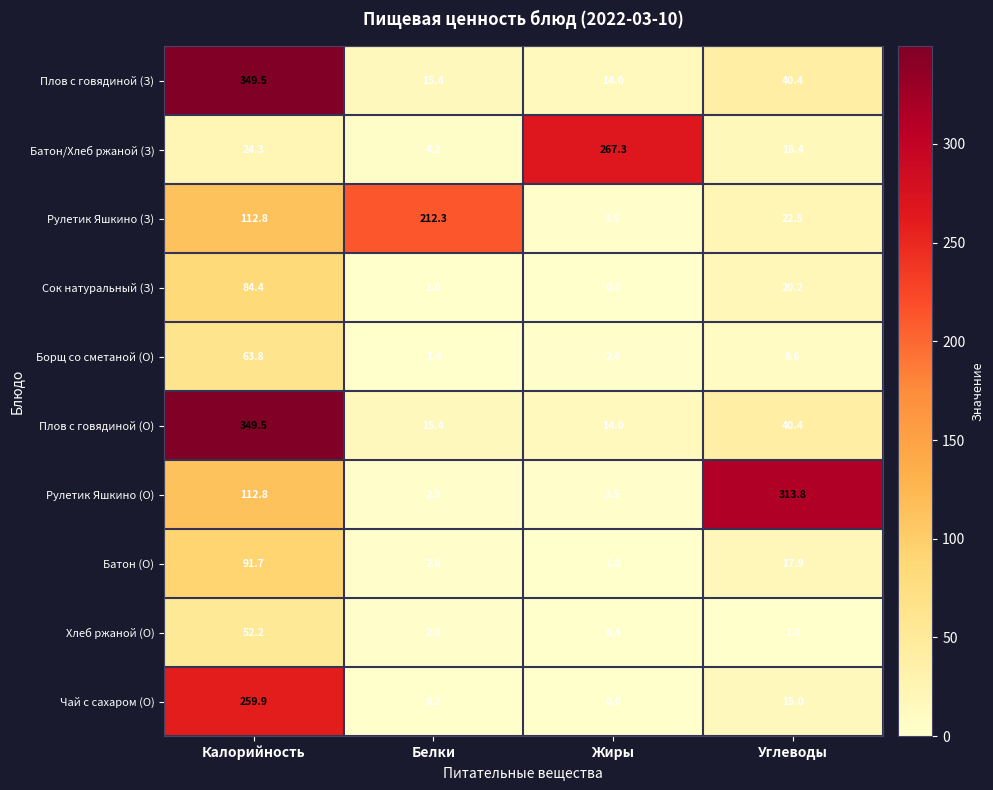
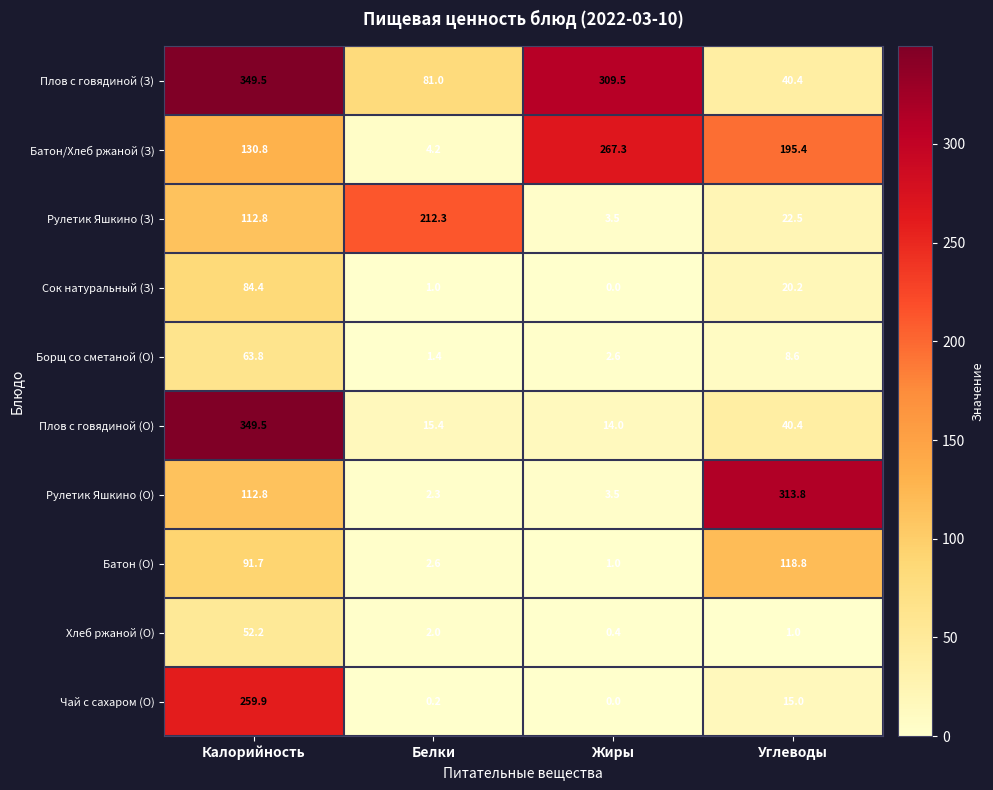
  {
    "Плов с говядиной (З)": {
      "Калорийность": 349.5,
-     "Белки": 15.4,
-     "Жиры": 14.0,
+     "Белки": 81.0,
+     "Жиры": 309.5,
      "Углеводы": 40.4
    },
    "Батон/Хлеб ржаной (З)": {
-     "Калорийность": 24.3,
+     "Калорийность": 130.8,
      "Белки": 4.2,
      "Жиры": 267.3,
-     "Углеводы": 16.4
+     "Углеводы": 195.4
    },
    "Рулетик Яшкино (З)": {
      "Калорийность": 112.8,
      "Белки": 212.3,
      "Жиры": 3.5,
      "Углеводы": 22.5
    },
    "Сок натуральный (З)": {
      "Калорийность": 84.4,
      "Белки": 1.0,
      "Жиры": 0.0,
      "Углеводы": 20.2
    },
    "Борщ со сметаной (О)": {
      "Калорийность": 63.8,
      "Белки": 1.4,
      "Жиры": 2.6,
      "Углеводы": 8.6
    },
    "Плов с говядиной (О)": {
      "Калорийность": 349.5,
      "Белки": 15.4,
      "Жиры": 14.0,
      "Углеводы": 40.4
    },
    "Рулетик Яшкино (О)": {
      "Калорийность": 112.8,
      "Белки": 2.3,
      "Жиры": 3.5,
      "Углеводы": 313.8
    },
    "Батон (О)": {
      "Калорийность": 91.7,
      "Белки": 2.6,
      "Жиры": 1.0,
-     "Углеводы": 17.9
+     "Углеводы": 118.8
    },
    "Хлеб ржаной (О)": {
      "Калорийность": 52.2,
      "Белки": 2.0,
      "Жиры": 0.4,
      "Углеводы": 1.0
    },
    "Чай с сахаром (О)": {
      "Калорийность": 259.9,
      "Белки": 0.2,
      "Жиры": 0.0,
      "Углеводы": 15.0
    }
  }
